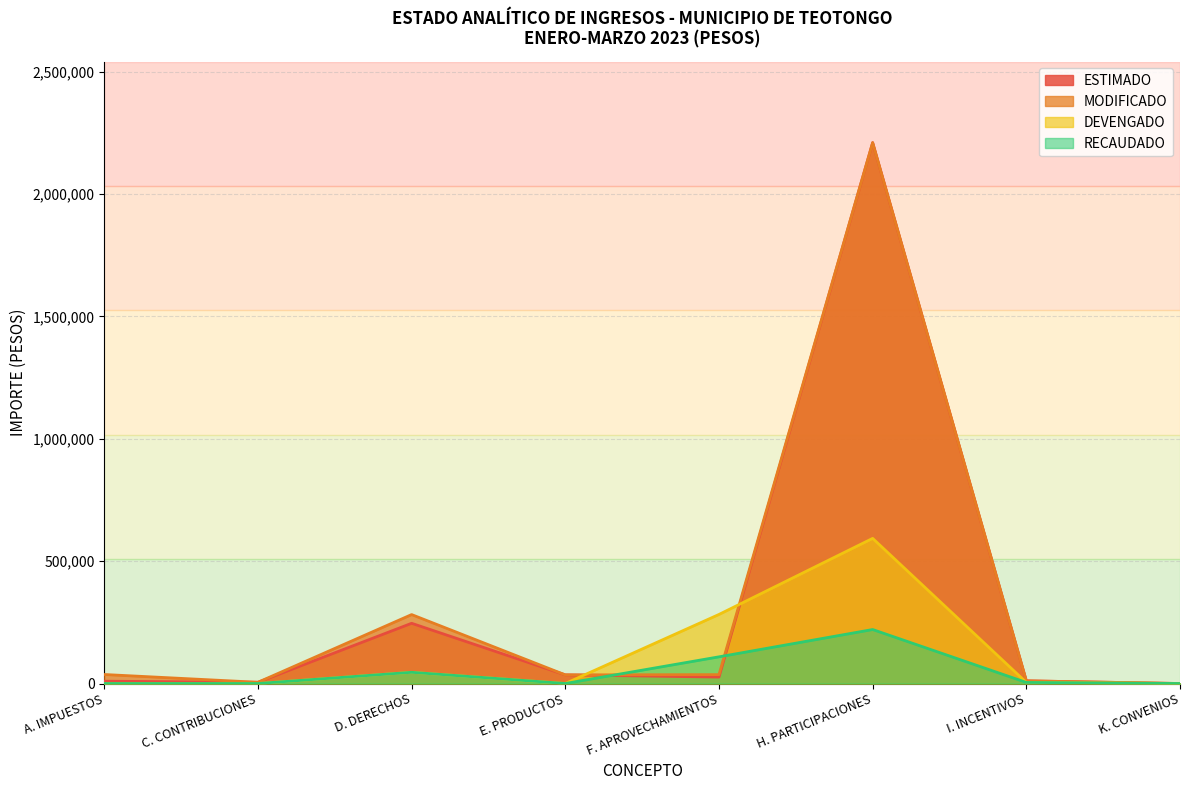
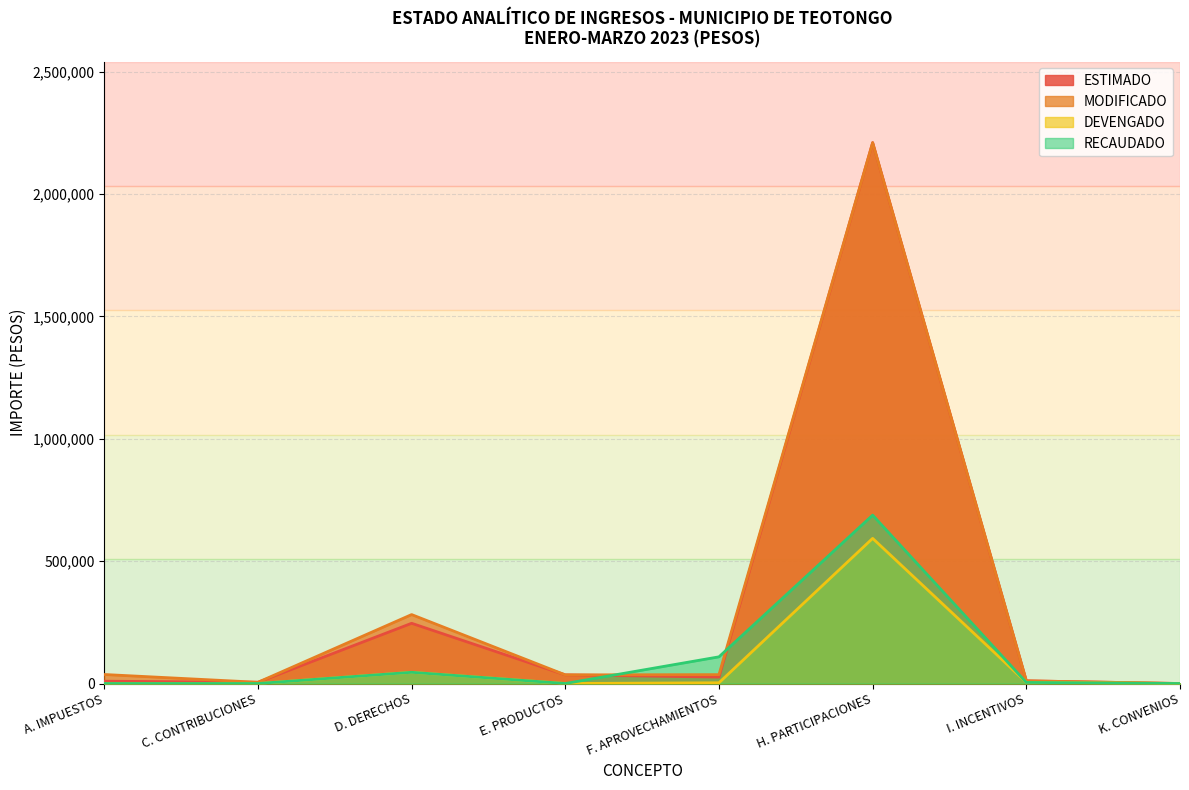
  {
    "DEVENGADO": {
-     "F. APROVECHAMIENTOS": "280,000",
+     "F. APROVECHAMIENTOS": "0",
      "H. PARTICIPACIONES": "590,000"
    },
    "RECAUDADO": {
      "F. APROVECHAMIENTOS": "110,000",
-     "H. PARTICIPACIONES": "220,000"
+     "H. PARTICIPACIONES": "690,000"
    }
  }
